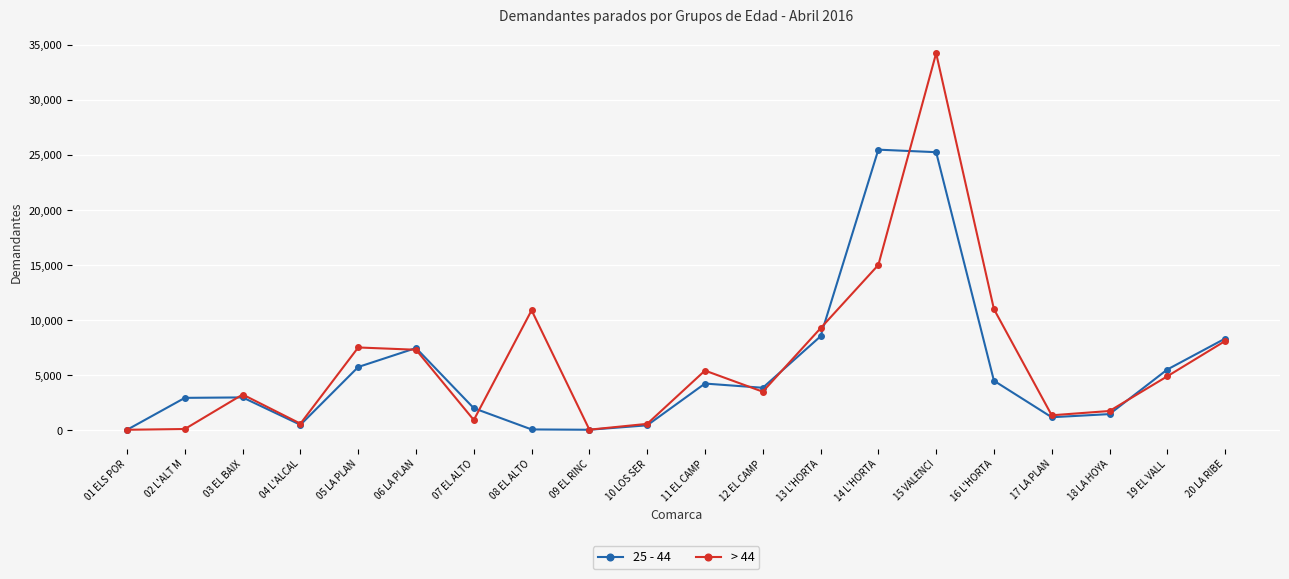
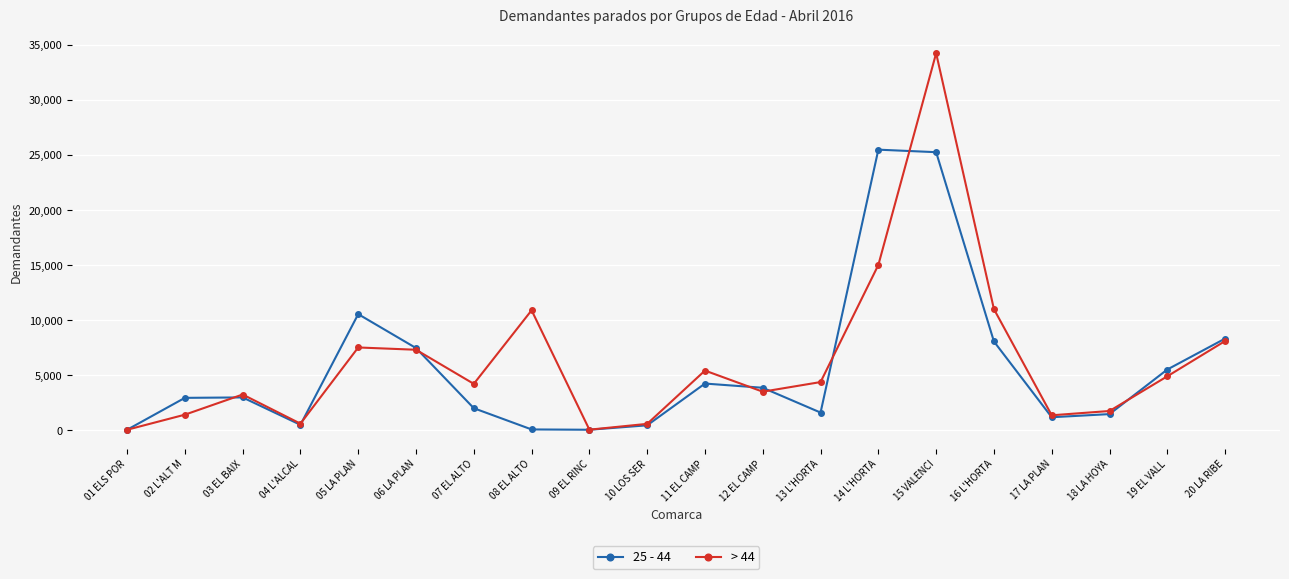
  {
    "25 - 44": {
      "02 L'ALT M": "3,000",
      "03 EL BAIX": "3,000",
-     "05 LA PLAN": "5,800",
+     "05 LA PLAN": "10,600",
      "07 EL ALTO": "2,000",
      "08 EL ALTO": "100",
      "11 EL CAMP": "4,300",
      "12 EL CAMP": "3,900",
-     "13 L'HORTA": "8,500",
+     "13 L'HORTA": "1,600",
      "14 L'HORTA": "25,500",
      "15 VALENCI": "25,200",
-     "16 L'HORTA": "4,500",
+     "16 L'HORTA": "8,100",
      "18 LA HOYA": "1,500",
      "19 EL VALL": "5,500"
    },
    "> 44": {
-     "02 L'ALT M": "100",
+     "02 L'ALT M": "1,400",
      "03 EL BAIX": "3,300",
      "05 LA PLAN": "7,500",
-     "07 EL ALTO": "1,000",
+     "07 EL ALTO": "4,200",
      "08 EL ALTO": "10,900",
      "11 EL CAMP": "5,400",
      "12 EL CAMP": "3,500",
-     "13 L'HORTA": "9,300",
+     "13 L'HORTA": "4,400",
      "14 L'HORTA": "15,000",
      "15 VALENCI": "34,200",
      "16 L'HORTA": "11,000",
      "18 LA HOYA": "1,800",
      "19 EL VALL": "4,900"
    }
  }
